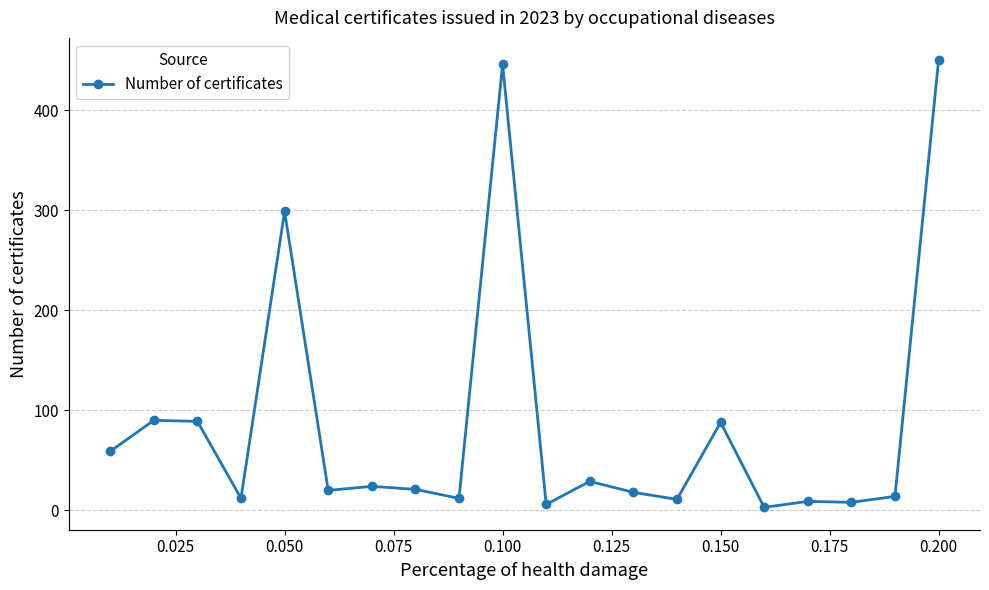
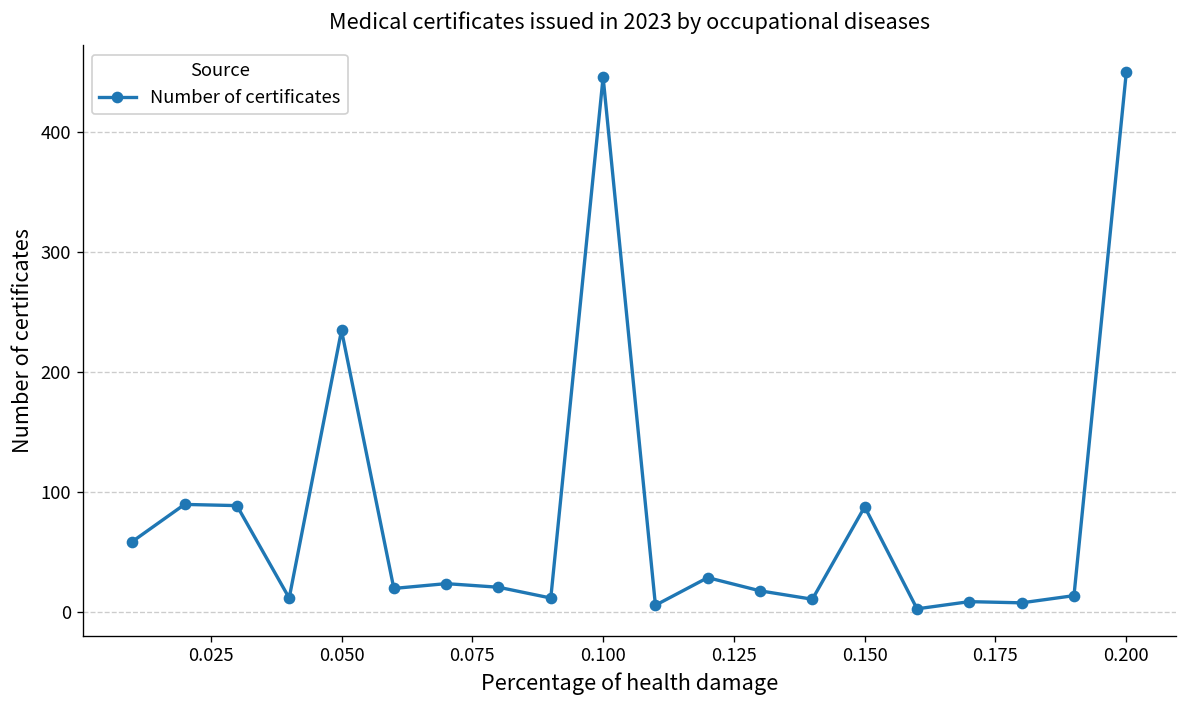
  {
-   "0.050": 299,
+   "0.050": 235,
    "0.100": 446,
    "0.150": 88,
    "0.200": 450
  }
